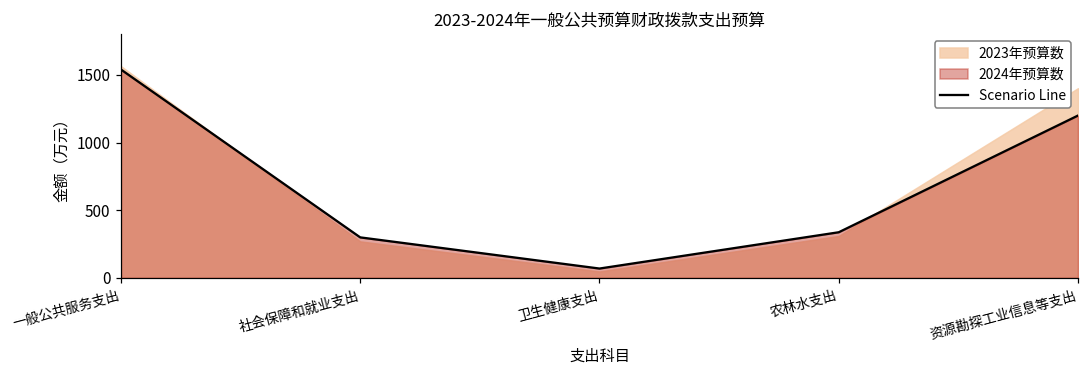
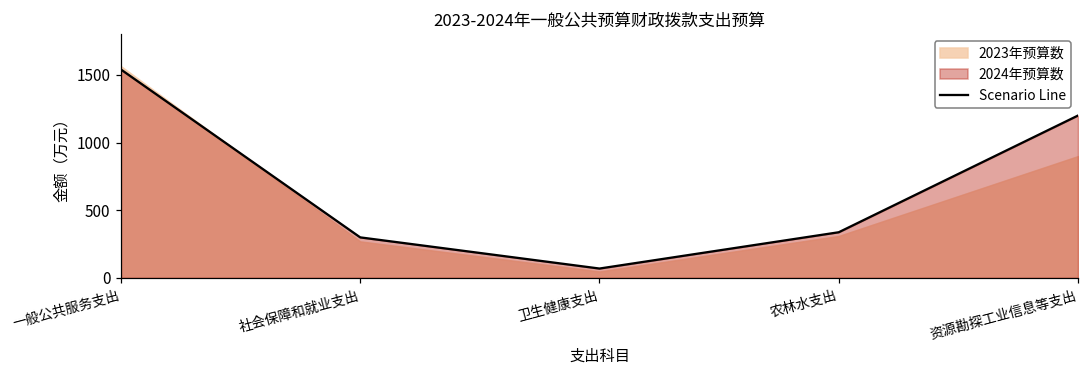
  {
    "2023年预算数": {
      "一般公共服务支出": 1560,
      "社会保障和就业支出": 270,
      "卫生健康支出": 50,
      "农林水支出": 310,
-     "资源勘探工业信息等支出": 1400
+     "资源勘探工业信息等支出": 900
    },
    "2024年预算数": {
      "一般公共服务支出": 1540,
      "社会保障和就业支出": 300,
      "卫生健康支出": 70,
      "农林水支出": 340,
      "资源勘探工业信息等支出": 1200
    }
  }
